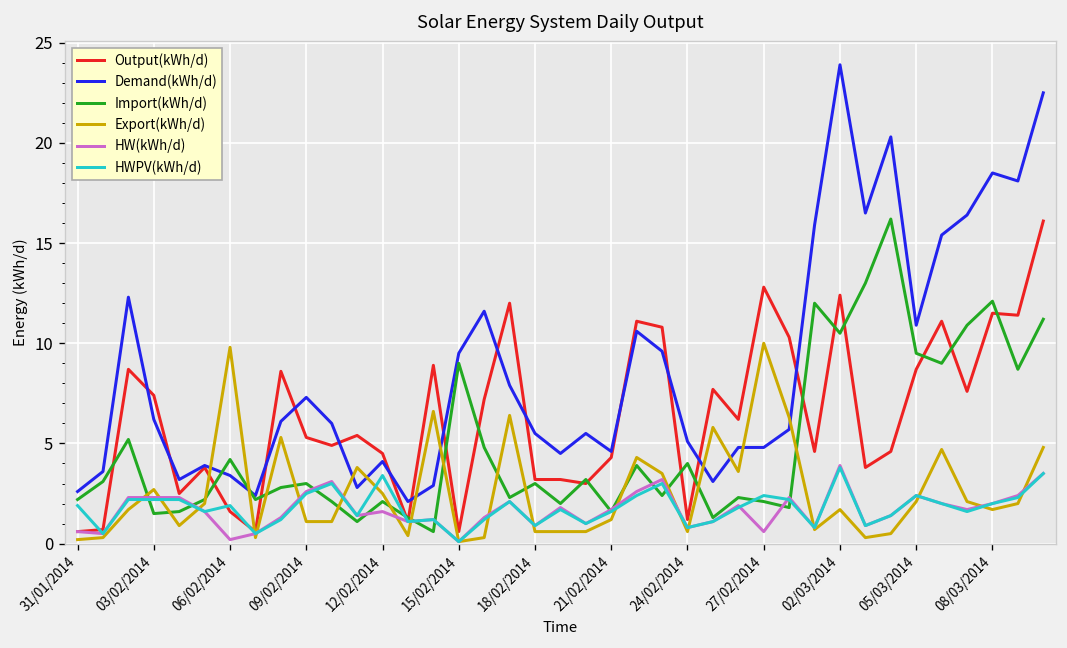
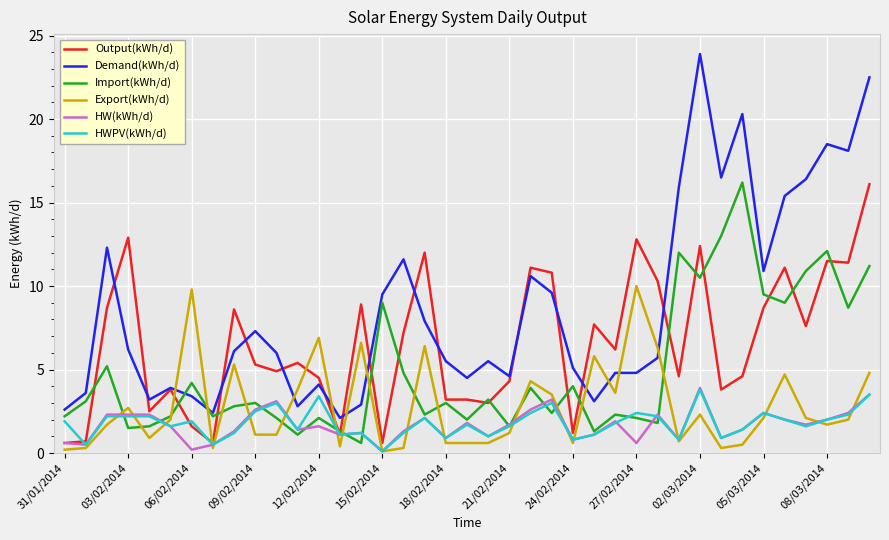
  {
    "Output(kWh/d)": {
-     "03/02/2014": 7.4,
+     "03/02/2014": 12.9,
      "06/02/2014": 1.6,
      "09/02/2014": 5.3,
      "12/02/2014": 4.5,
      "15/02/2014": 0.6,
      "18/02/2014": 3.2,
      "21/02/2014": 4.3,
      "24/02/2014": 1.2,
      "27/02/2014": 12.8,
      "02/03/2014": 12.4,
      "05/03/2014": 8.7,
      "08/03/2014": 11.5
    },
    "Demand(kWh/d)": {
      "31/01/2014": 2.6,
      "03/02/2014": 6.2,
      "06/02/2014": 3.4,
      "09/02/2014": 7.3,
      "12/02/2014": 4.1,
      "15/02/2014": 9.5,
      "18/02/2014": 5.5,
      "21/02/2014": 4.6,
      "24/02/2014": 5.1,
      "27/02/2014": 4.8,
      "02/03/2014": 23.9,
      "05/03/2014": 10.9,
      "08/03/2014": 18.5
    },
    "Import(kWh/d)": {
      "31/01/2014": 2.2,
      "03/02/2014": 1.5,
      "06/02/2014": 4.2,
      "09/02/2014": 3.0,
      "12/02/2014": 2.1,
      "15/02/2014": 9.0,
      "18/02/2014": 3.0,
      "24/02/2014": 4.0,
      "27/02/2014": 2.1,
      "02/03/2014": 10.5,
      "05/03/2014": 9.5,
      "08/03/2014": 12.1
    },
    "Export(kWh/d)": {
      "31/01/2014": 0.2,
      "03/02/2014": 2.7,
      "06/02/2014": 9.8,
      "09/02/2014": 1.1,
-     "12/02/2014": 2.5,
+     "12/02/2014": 6.9,
      "18/02/2014": 0.6,
      "21/02/2014": 1.2,
      "24/02/2014": 0.6,
      "27/02/2014": 10.0,
-     "02/03/2014": 1.7,
+     "02/03/2014": 2.3,
      "05/03/2014": 2.1,
      "08/03/2014": 1.7
    },
    "HW(kWh/d)": {
      "06/02/2014": 0.2,
      "12/02/2014": 1.6,
      "27/02/2014": 0.6
    },
    "HWPV(kWh/d)": {
      "31/01/2014": 1.9,
      "06/02/2014": 1.9,
      "12/02/2014": 3.4,
      "27/02/2014": 2.4
    }
  }
